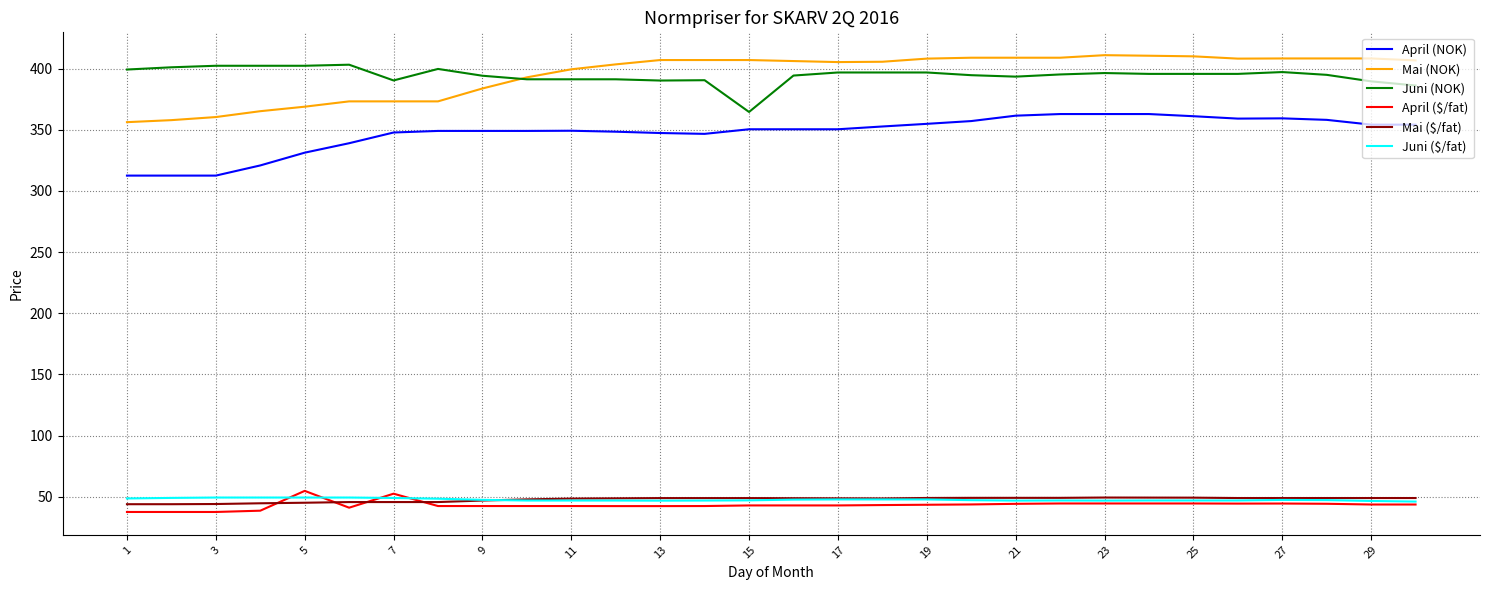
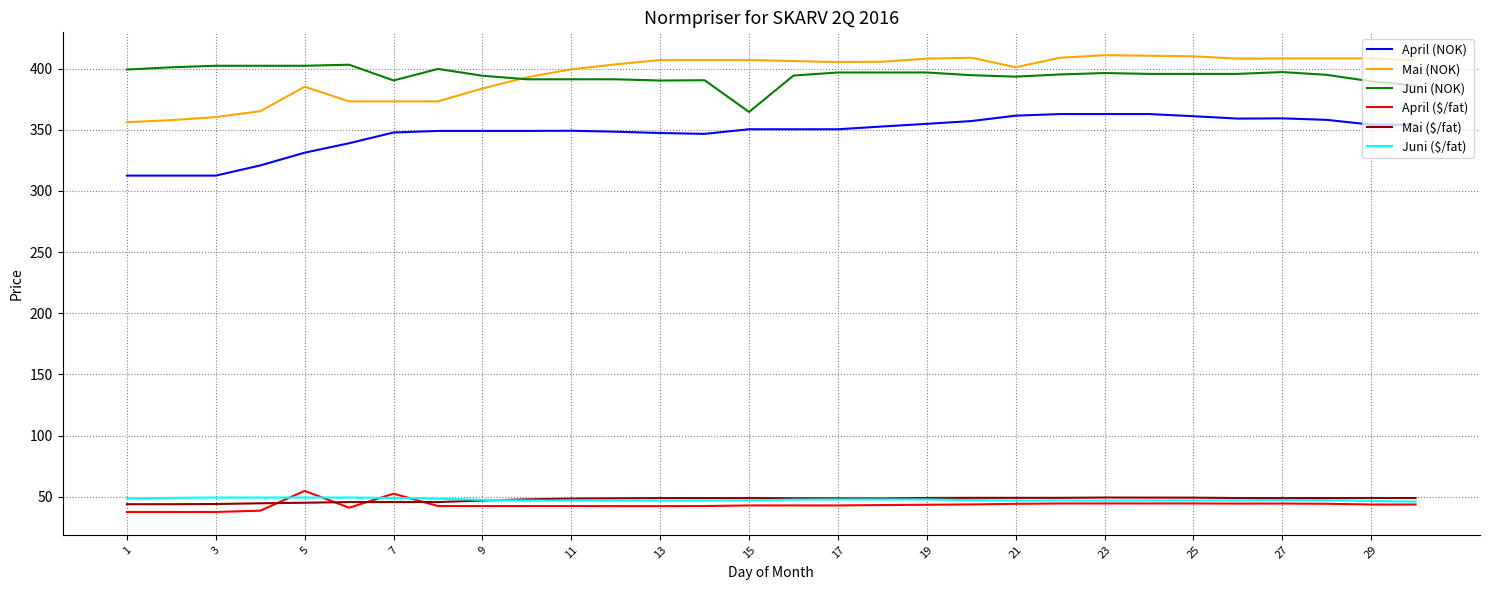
  {
    "April (NOK)": {
      "1": 313,
      "3": 313,
      "5": 331,
      "7": 348,
      "9": 349,
      "11": 349,
      "13": 347,
      "15": 350,
      "17": 350,
      "19": 355,
      "21": 362,
      "23": 363,
      "25": 361,
      "27": 359
    },
    "Mai (NOK)": {
      "1": 356,
      "3": 360,
-     "5": 369,
+     "5": 385,
      "7": 373,
      "9": 384,
      "11": 399,
      "13": 407,
      "15": 407,
      "17": 405,
      "19": 408,
-     "21": 409,
+     "21": 401,
      "23": 411,
      "25": 410,
      "27": 408
    },
    "Juni (NOK)": {
      "1": 399,
      "3": 402,
      "5": 402,
      "7": 390,
      "9": 394,
      "11": 391,
      "13": 390,
      "15": 365,
      "17": 397,
      "19": 397,
      "21": 393,
      "23": 396,
      "25": 396,
      "27": 397
    },
    "April ($/fat)": {
      "1": 38,
      "3": 38,
      "5": 55,
      "7": 53,
      "9": 42,
      "11": 42,
      "13": 42,
      "15": 43,
      "17": 43,
      "19": 43,
      "21": 44,
      "23": 45,
      "25": 45,
      "27": 44,
      "29": 44
    },
    "Mai ($/fat)": {
      "1": 44,
      "3": 44,
      "5": 45,
      "7": 46,
      "13": 49,
      "21": 49,
      "23": 49,
      "25": 49,
      "29": 49
    },
    "Juni ($/fat)": {
      "1": 49,
      "3": 49,
      "5": 49,
      "7": 49,
      "13": 47,
      "21": 47,
      "23": 47,
      "25": 47,
      "29": 47
    }
  }
